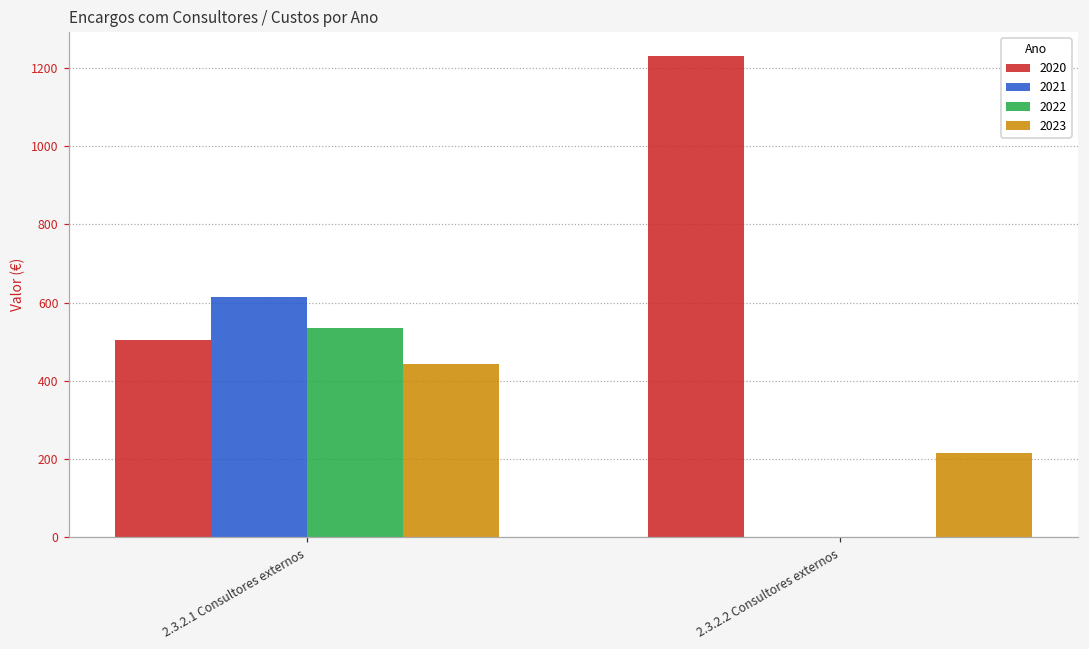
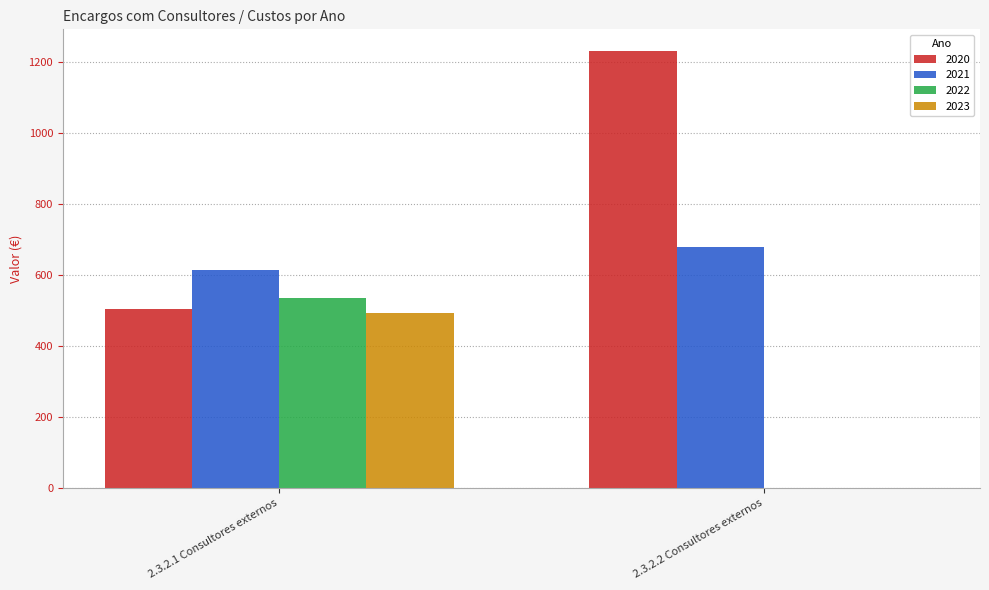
  {
    "2020": {
      "2.3.2.1 Consultores externos": 510,
      "2.3.2.2 Consultores externos": 1230
    },
    "2021": {
      "2.3.2.1 Consultores externos": 620,
-     "2.3.2.2 Consultores externos": 0
+     "2.3.2.2 Consultores externos": 680
    },
    "2022": {
      "2.3.2.1 Consultores externos": 540,
      "2.3.2.2 Consultores externos": 0
    },
    "2023": {
-     "2.3.2.1 Consultores externos": 440,
-     "2.3.2.2 Consultores externos": 210
+     "2.3.2.1 Consultores externos": 490,
+     "2.3.2.2 Consultores externos": 0
    }
  }
